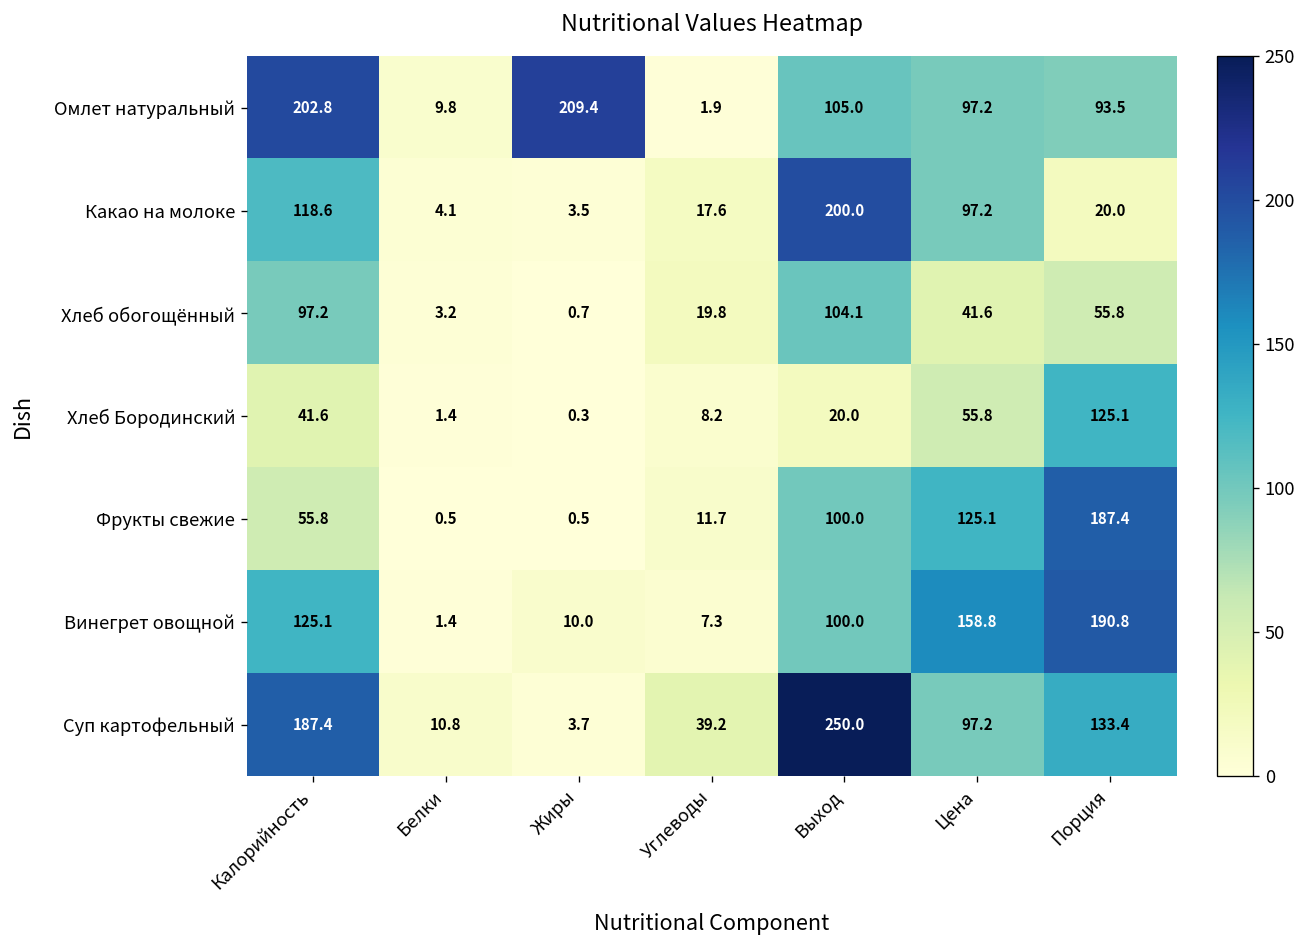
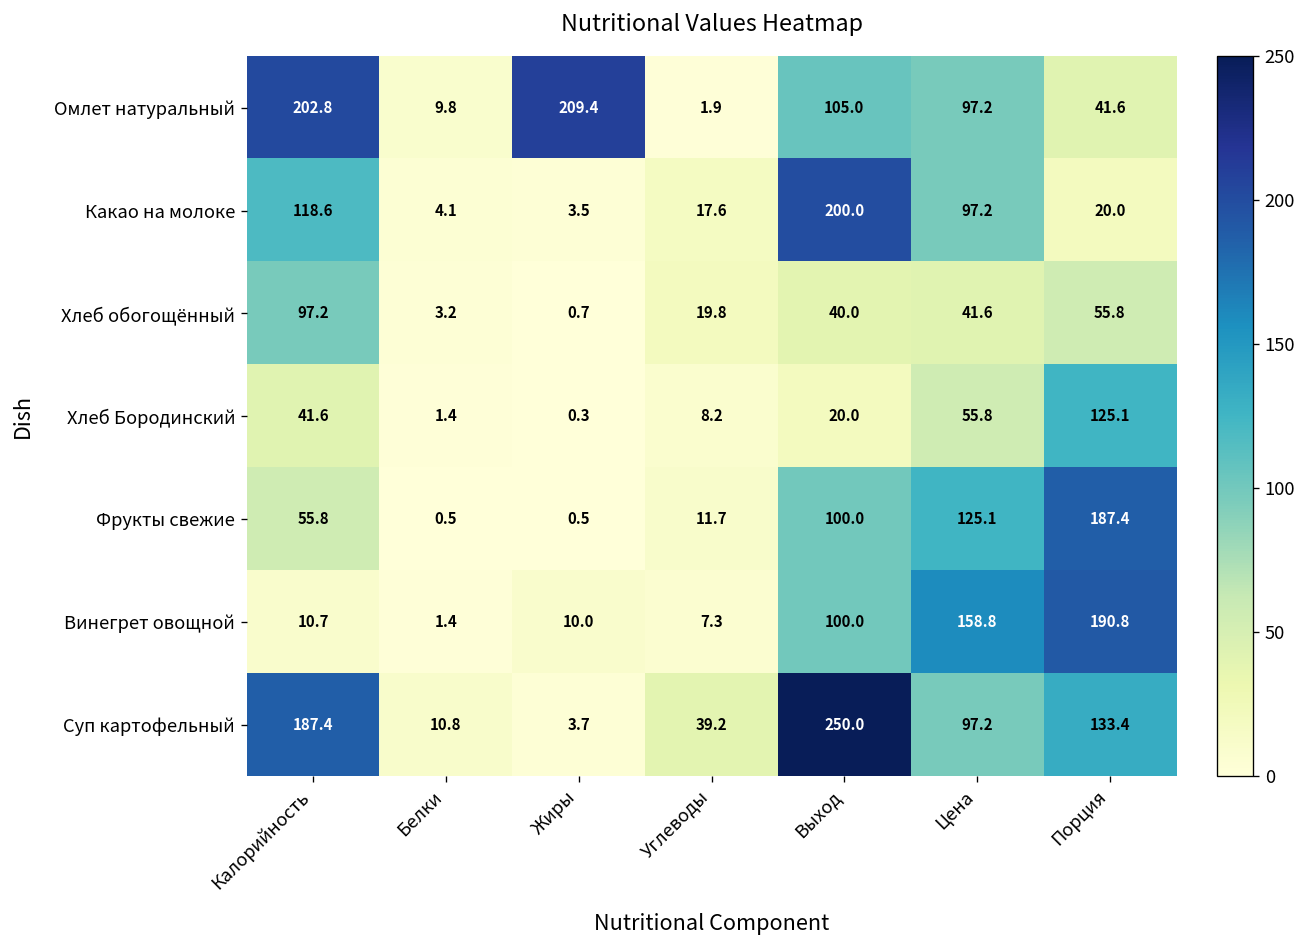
  {
    "Омлет натуральный": {
      "Калорийность": 202.8,
      "Белки": 9.8,
      "Жиры": 209.4,
      "Углеводы": 1.9,
      "Выход": 105.0,
      "Цена": 97.2,
-     "Порция": 93.5
+     "Порция": 41.6
    },
    "Какао на молоке": {
      "Калорийность": 118.6,
      "Белки": 4.1,
      "Жиры": 3.5,
      "Углеводы": 17.6,
      "Выход": 200.0,
      "Цена": 97.2,
      "Порция": 20.0
    },
    "Хлеб обогощённый": {
      "Калорийность": 97.2,
      "Белки": 3.2,
      "Жиры": 0.7,
      "Углеводы": 19.8,
-     "Выход": 104.1,
+     "Выход": 40.0,
      "Цена": 41.6,
      "Порция": 55.8
    },
    "Хлеб Бородинский": {
      "Калорийность": 41.6,
      "Белки": 1.4,
      "Жиры": 0.3,
      "Углеводы": 8.2,
      "Выход": 20.0,
      "Цена": 55.8,
      "Порция": 125.1
    },
    "Фрукты свежие": {
      "Калорийность": 55.8,
      "Белки": 0.5,
      "Жиры": 0.5,
      "Углеводы": 11.7,
      "Выход": 100.0,
      "Цена": 125.1,
      "Порция": 187.4
    },
    "Винегрет овощной": {
-     "Калорийность": 125.1,
+     "Калорийность": 10.7,
      "Белки": 1.4,
      "Жиры": 10.0,
      "Углеводы": 7.3,
      "Выход": 100.0,
      "Цена": 158.8,
      "Порция": 190.8
    },
    "Суп картофельный": {
      "Калорийность": 187.4,
      "Белки": 10.8,
      "Жиры": 3.7,
      "Углеводы": 39.2,
      "Выход": 250.0,
      "Цена": 97.2,
      "Порция": 133.4
    }
  }
